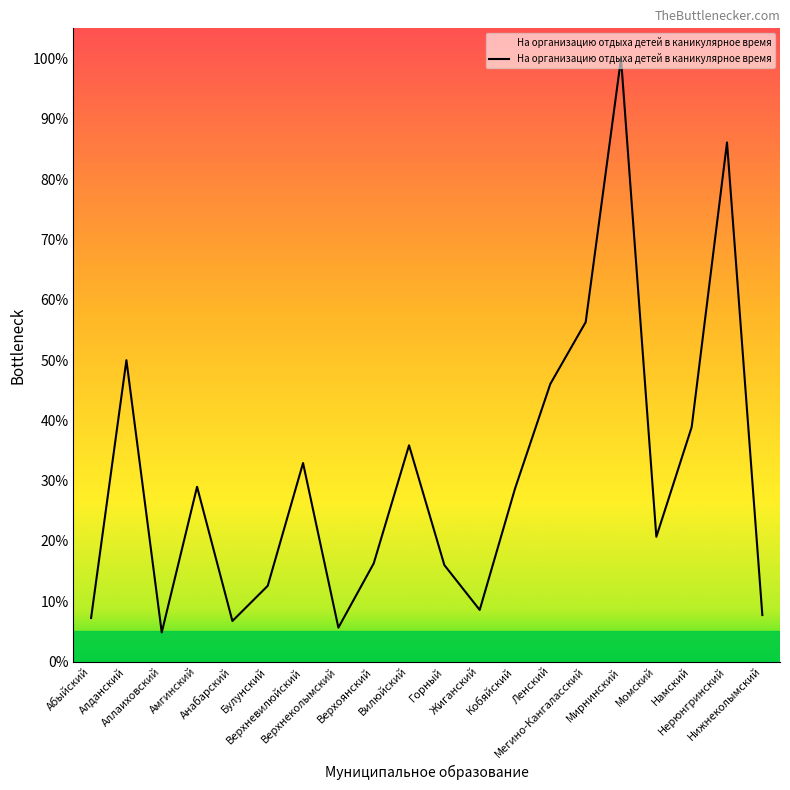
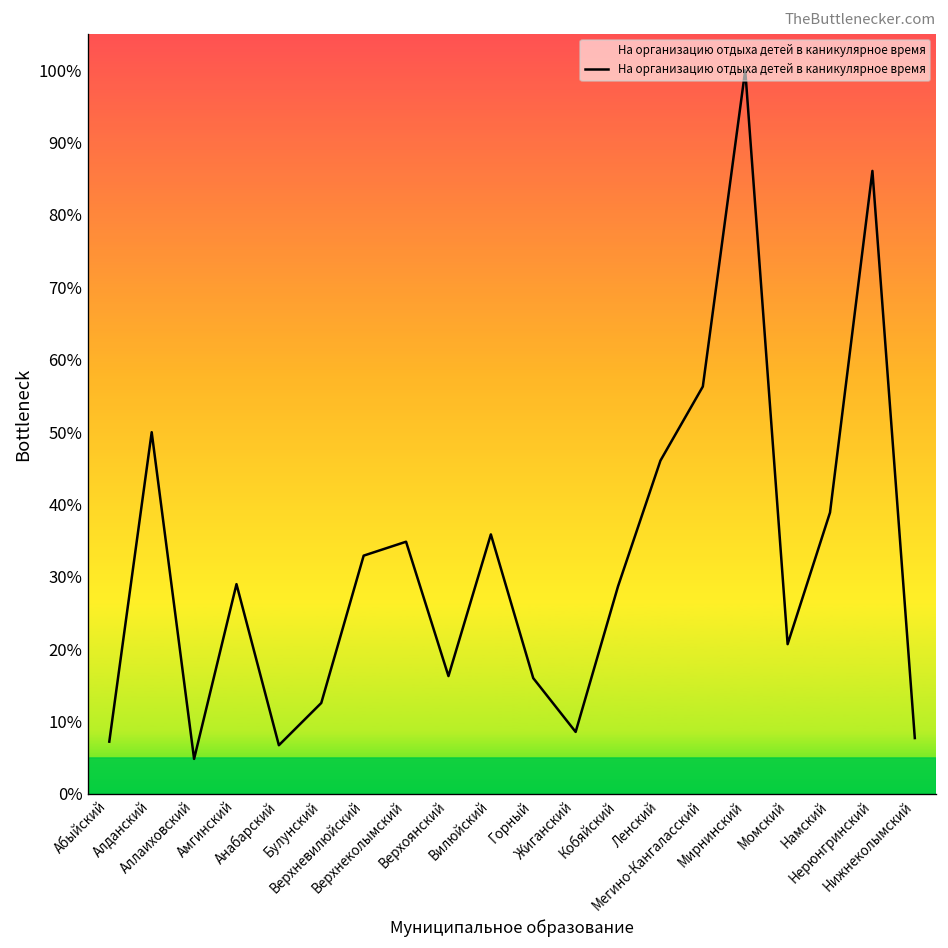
  {
    "Абыйский": "7%",
    "Алданский": "50%",
    "Амгинский": "29%",
    "Анабарский": "7%",
    "Булунский": "13%",
    "Верхневилюйский": "33%",
-   "Верхнеколымский": "6%",
+   "Верхнеколымский": "35%",
    "Верхоянский": "16%",
    "Вилюйский": "36%",
    "Горный": "16%",
    "Жиганский": "9%",
    "Кобяйский": "29%",
    "Ленский": "46%",
    "Мегино-Кангаласский": "56%",
    "Момский": "21%",
    "Намский": "39%",
    "Нерюнгринский": "86%",
    "Нижнеколымский": "8%"
  }
